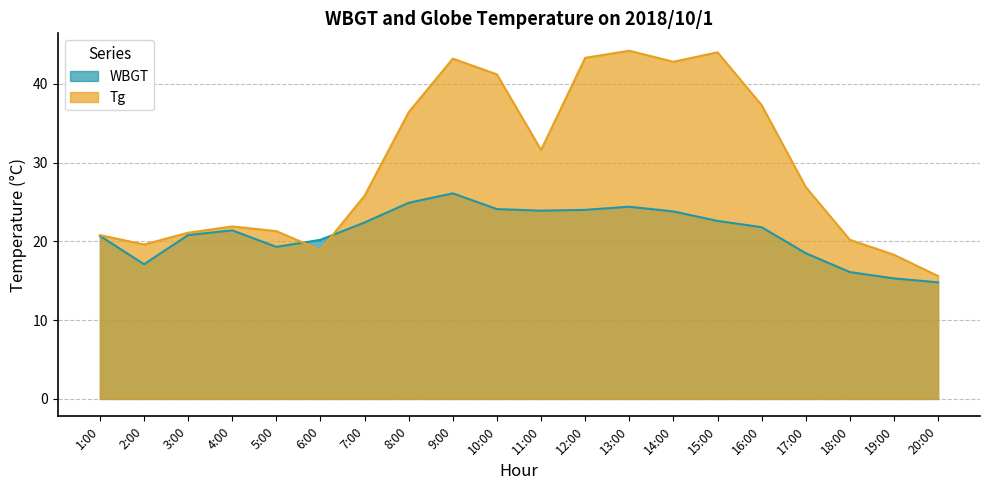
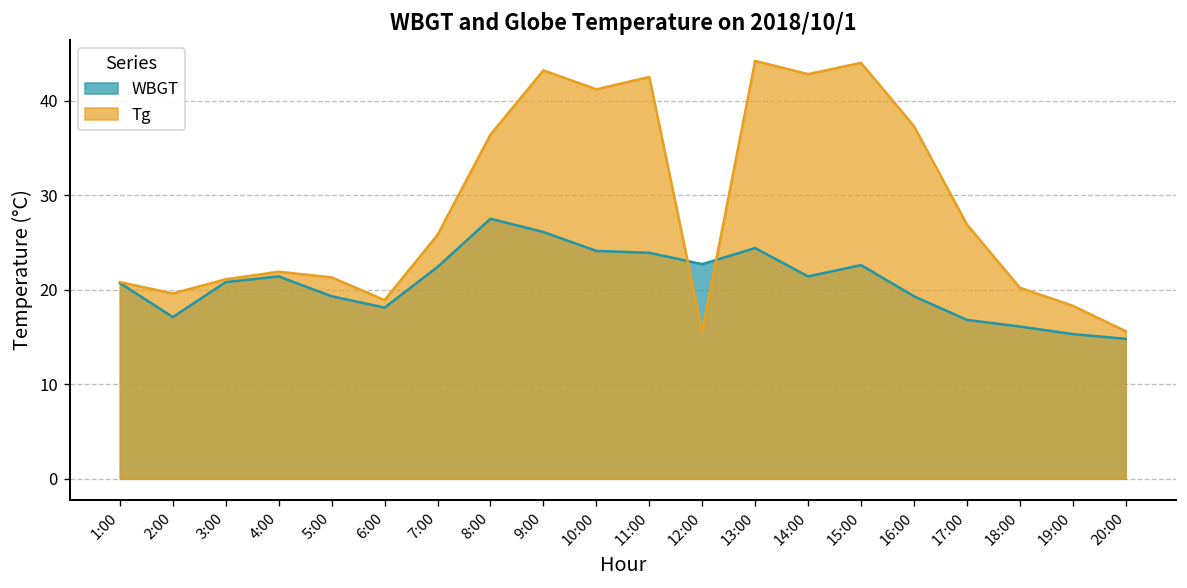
  {
    "WBGT": {
      "2:00": 17,
      "4:00": 21,
      "5:00": 19,
-     "6:00": 20,
+     "6:00": 18,
      "7:00": 22,
-     "8:00": 25,
+     "8:00": 28,
      "9:00": 26,
      "10:00": 24,
      "11:00": 24,
-     "12:00": 24,
+     "12:00": 23,
      "13:00": 24,
-     "14:00": 24,
+     "14:00": 21,
      "15:00": 23,
-     "16:00": 22,
-     "17:00": 19,
+     "16:00": 19,
+     "17:00": 17,
      "18:00": 16,
      "19:00": 15,
      "20:00": 15
    },
    "Tg": {
      "2:00": 20,
      "4:00": 22,
      "5:00": 21,
      "6:00": 19,
      "7:00": 26,
      "8:00": 36,
      "9:00": 43,
      "10:00": 41,
-     "11:00": 32,
-     "12:00": 43,
+     "11:00": 43,
+     "12:00": 16,
      "13:00": 44,
      "14:00": 43,
      "15:00": 44,
      "16:00": 37,
      "17:00": 27,
      "18:00": 20,
      "19:00": 18,
      "20:00": 16
    }
  }
